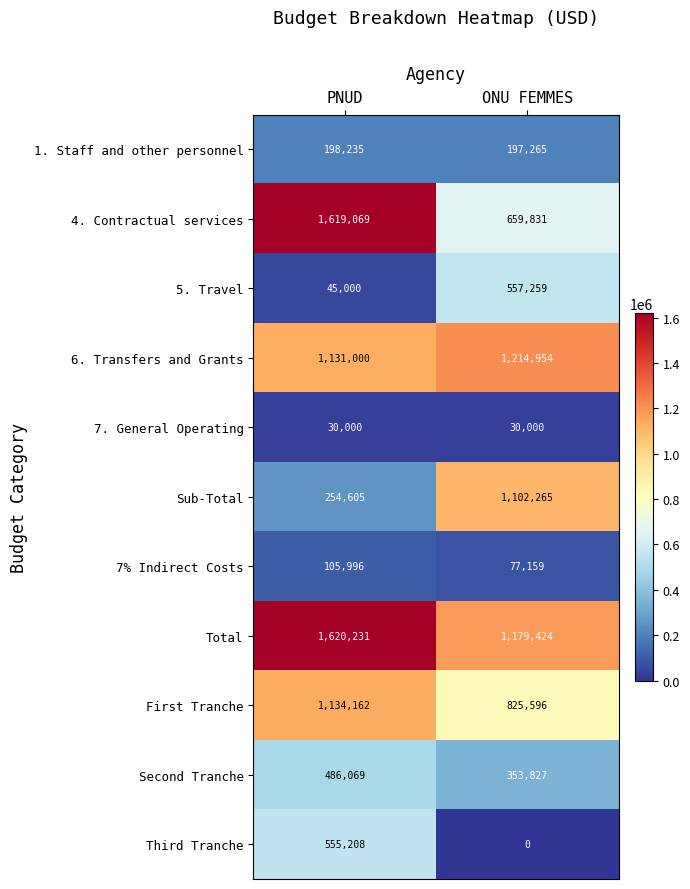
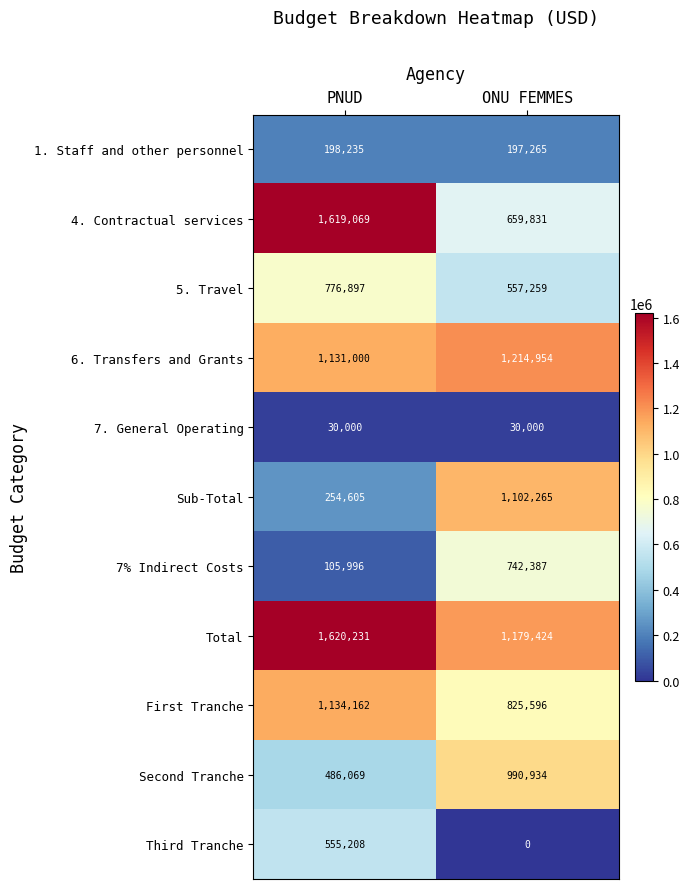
  {
    "1. Staff and other personnel": {
      "PNUD": "198,235",
      "ONU FEMMES": "197,265"
    },
    "4. Contractual services": {
      "PNUD": "1,619,069",
      "ONU FEMMES": "659,831"
    },
    "5. Travel": {
-     "PNUD": "45,000",
+     "PNUD": "776,897",
      "ONU FEMMES": "557,259"
    },
    "6. Transfers and Grants": {
      "PNUD": "1,131,000",
      "ONU FEMMES": "1,214,954"
    },
    "7. General Operating": {
      "PNUD": "30,000",
      "ONU FEMMES": "30,000"
    },
    "Sub-Total": {
      "PNUD": "254,605",
      "ONU FEMMES": "1,102,265"
    },
    "7% Indirect Costs": {
      "PNUD": "105,996",
-     "ONU FEMMES": "77,159"
+     "ONU FEMMES": "742,387"
    },
    "Total": {
      "PNUD": "1,620,231",
      "ONU FEMMES": "1,179,424"
    },
    "First Tranche": {
      "PNUD": "1,134,162",
      "ONU FEMMES": "825,596"
    },
    "Second Tranche": {
      "PNUD": "486,069",
-     "ONU FEMMES": "353,827"
+     "ONU FEMMES": "990,934"
    },
    "Third Tranche": {
      "PNUD": "555,208",
      "ONU FEMMES": "0"
    }
  }
